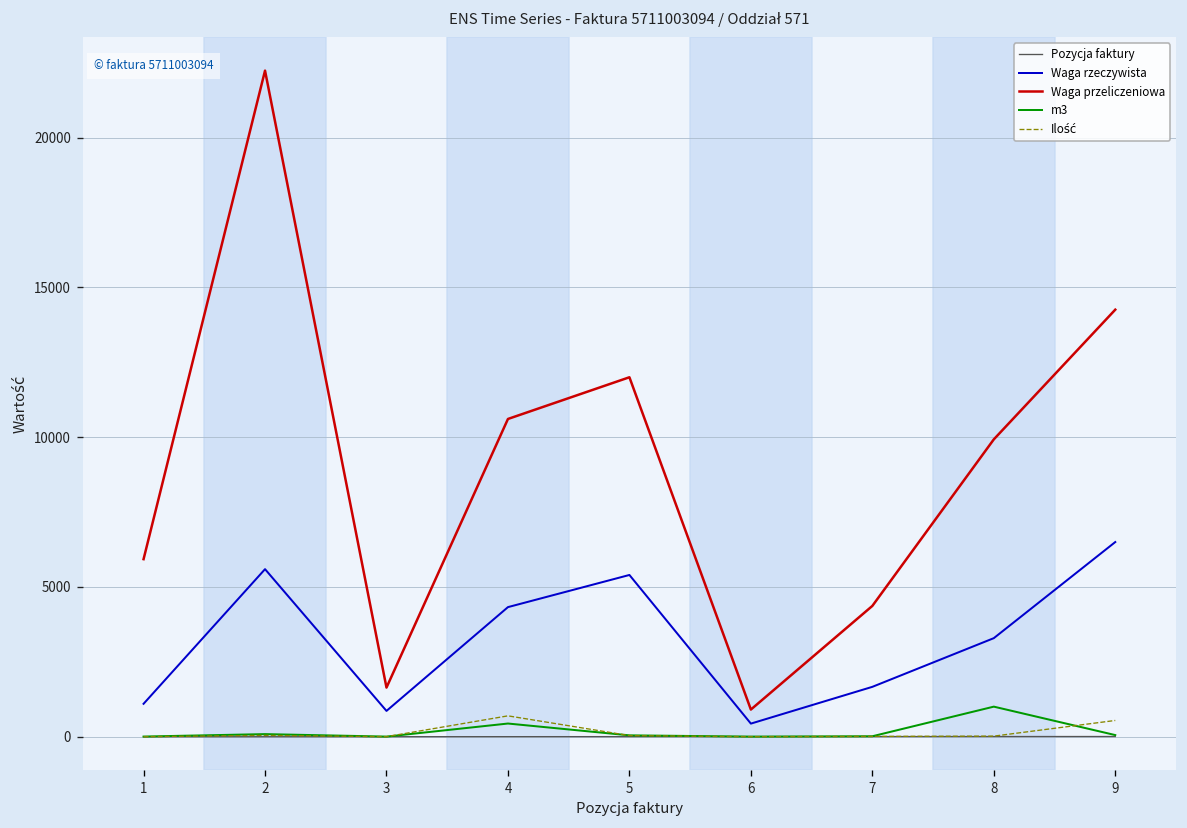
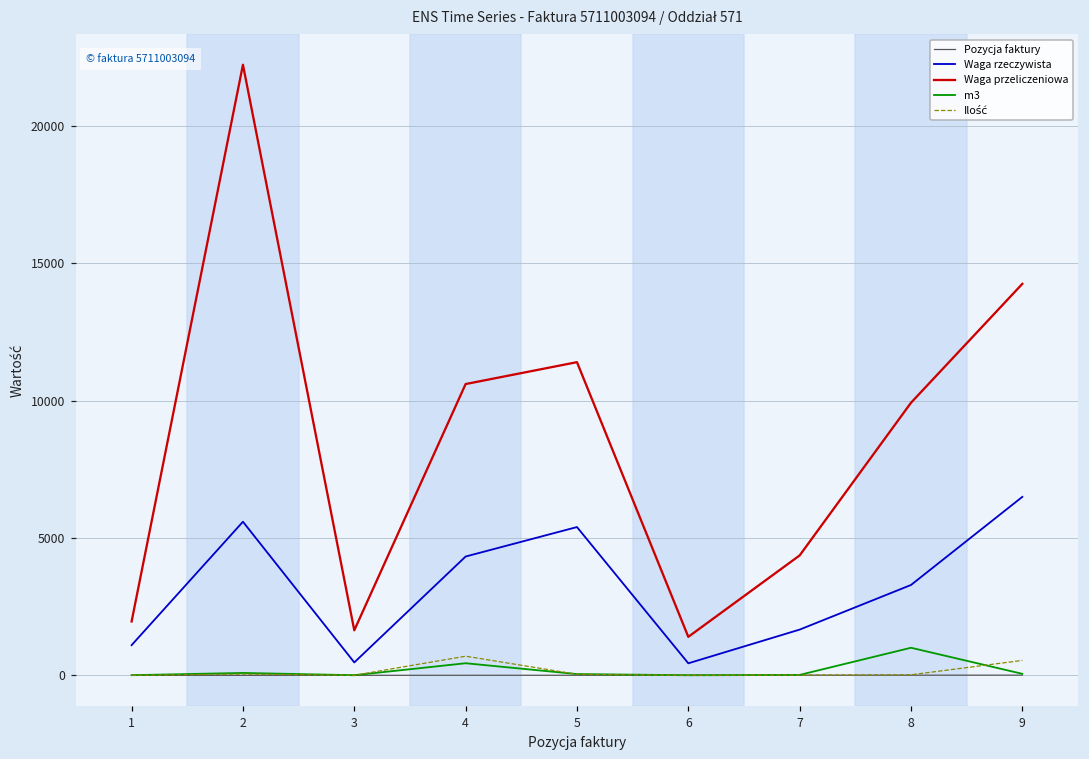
  {
    "Pozycja faktury": {
      "4": 0
    },
    "Waga rzeczywista": {
      "1": 1100,
      "2": 5600,
-     "3": 900,
+     "3": 500,
      "4": 4300,
      "5": 5400,
      "6": 400,
      "7": 1700,
      "8": 3300,
      "9": 6500
    },
    "Waga przeliczeniowa": {
-     "1": 5900,
+     "1": 2000,
      "2": 22200,
      "3": 1600,
      "4": 10600,
-     "5": 12000,
-     "6": 900,
+     "5": 11400,
+     "6": 1400,
      "7": 4400,
      "8": 9900,
      "9": 14300
    },
    "m3": {
      "4": 400,
      "8": 1000
    },
    "Ilość": {
      "4": 700,
      "9": 500
    }
  }
